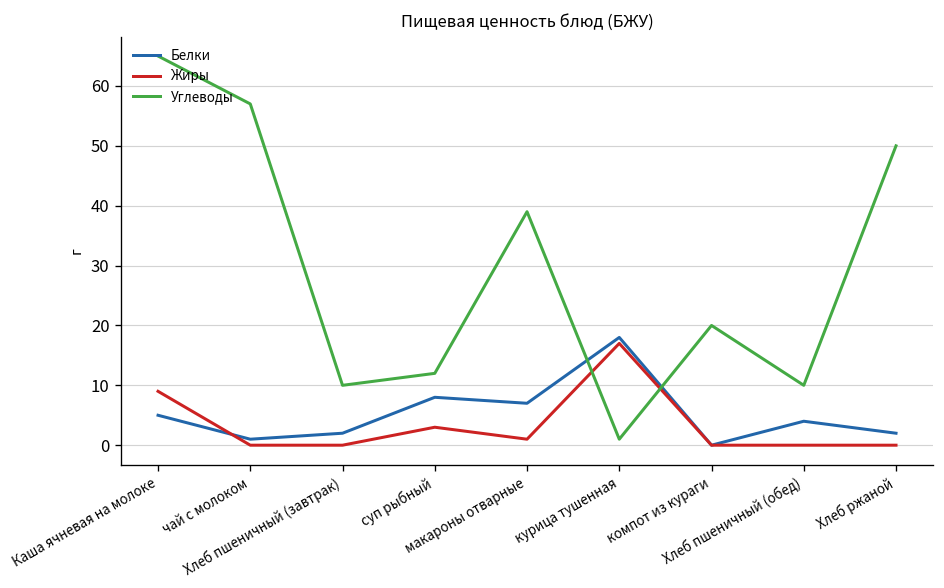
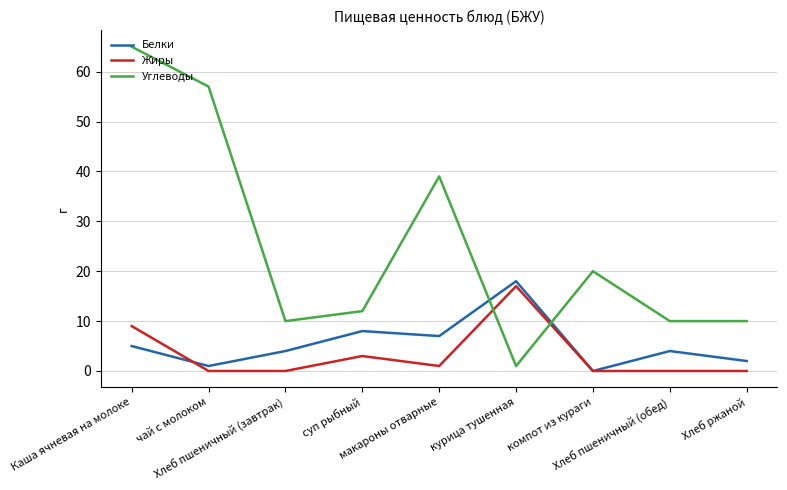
  {
    "Белки": {
      "Каша ячневая на молоке": 5,
      "чай с молоком": 1,
-     "Хлеб пшеничный (завтрак)": 2,
+     "Хлеб пшеничный (завтрак)": 4,
      "суп рыбный": 8,
      "макароны отварные": 7,
      "курица тушенная": 18,
      "Хлеб пшеничный (обед)": 4,
      "Хлеб ржаной": 2
    },
    "Жиры": {
      "Каша ячневая на молоке": 9,
      "чай с молоком": 0,
      "Хлеб пшеничный (завтрак)": 0,
      "суп рыбный": 3,
      "макароны отварные": 1,
      "курица тушенная": 17,
      "Хлеб пшеничный (обед)": 0,
      "Хлеб ржаной": 0
    },
    "Углеводы": {
      "Каша ячневая на молоке": 65,
      "чай с молоком": 57,
      "Хлеб пшеничный (завтрак)": 10,
      "суп рыбный": 12,
      "макароны отварные": 39,
      "курица тушенная": 1,
      "компот из кураги": 20,
      "Хлеб пшеничный (обед)": 10,
-     "Хлеб ржаной": 50
+     "Хлеб ржаной": 10
    }
  }
